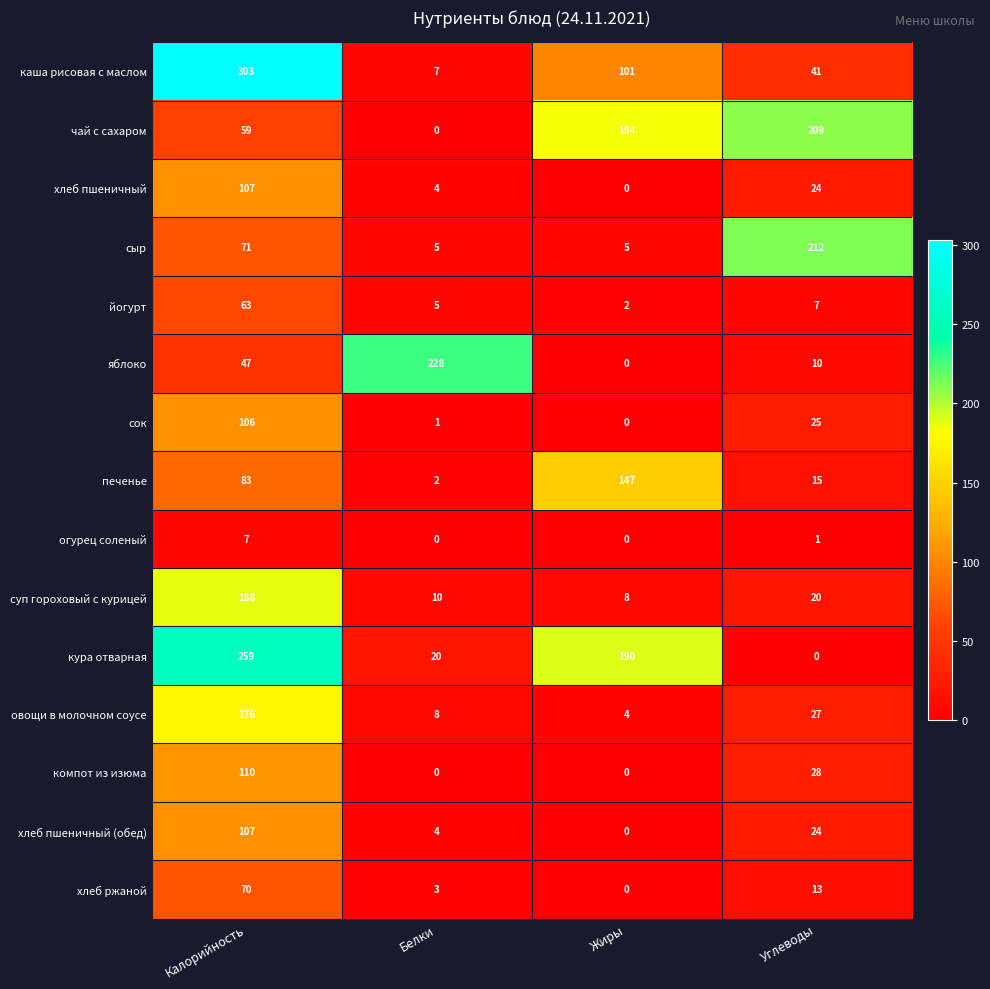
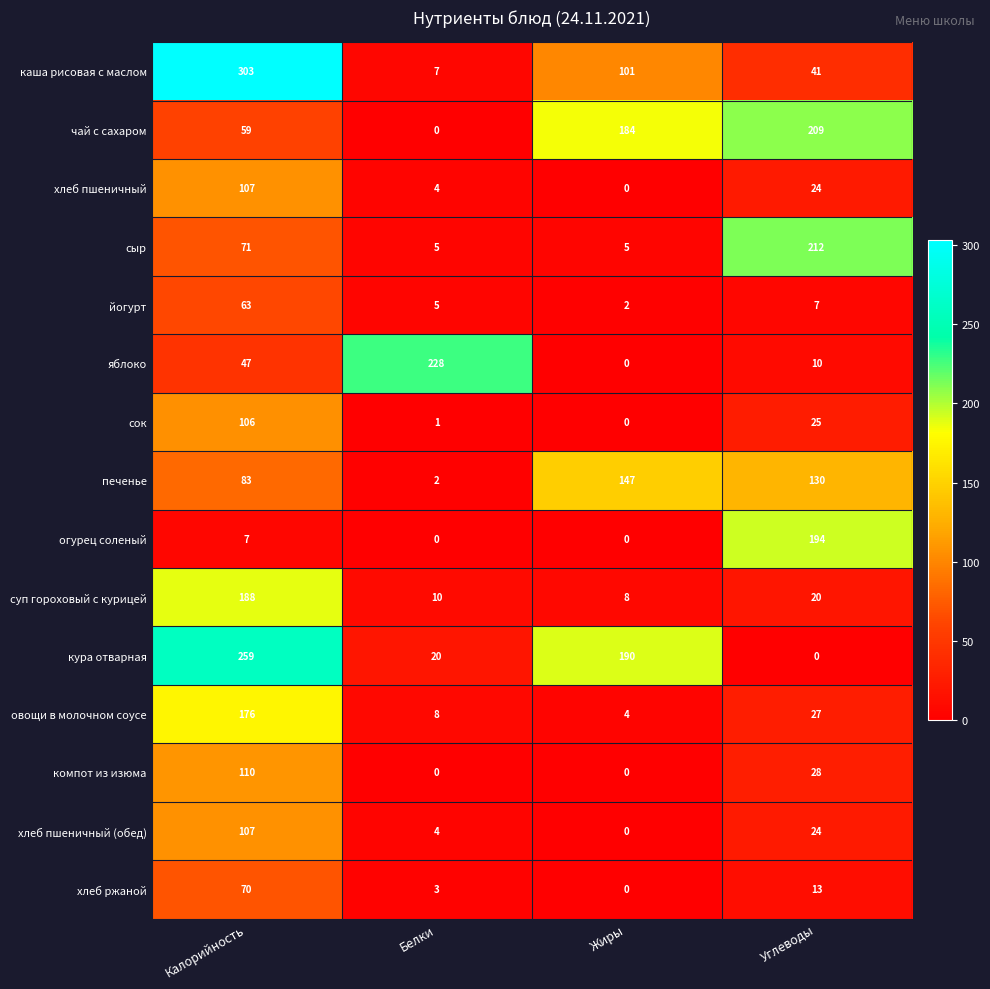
  {
    "каша рисовая с маслом": {
      "Калорийность": 303,
      "Белки": 7,
      "Жиры": 101,
      "Углеводы": 41
    },
    "чай с сахаром": {
      "Калорийность": 59,
      "Белки": 0,
      "Жиры": 184,
      "Углеводы": 209
    },
    "хлеб пшеничный": {
      "Калорийность": 107,
      "Белки": 4,
      "Жиры": 0,
      "Углеводы": 24
    },
    "сыр": {
      "Калорийность": 71,
      "Белки": 5,
      "Жиры": 5,
      "Углеводы": 212
    },
    "йогурт": {
      "Калорийность": 63,
      "Белки": 5,
      "Жиры": 2,
      "Углеводы": 7
    },
    "яблоко": {
      "Калорийность": 47,
      "Белки": 228,
      "Жиры": 0,
      "Углеводы": 10
    },
    "сок": {
      "Калорийность": 106,
      "Белки": 1,
      "Жиры": 0,
      "Углеводы": 25
    },
    "печенье": {
      "Калорийность": 83,
      "Белки": 2,
      "Жиры": 147,
-     "Углеводы": 15
+     "Углеводы": 130
    },
    "огурец соленый": {
      "Калорийность": 7,
      "Белки": 0,
      "Жиры": 0,
-     "Углеводы": 1
+     "Углеводы": 194
    },
    "суп гороховый с курицей": {
      "Калорийность": 188,
      "Белки": 10,
      "Жиры": 8,
      "Углеводы": 20
    },
    "кура отварная": {
      "Калорийность": 259,
      "Белки": 20,
      "Жиры": 190,
      "Углеводы": 0
    },
    "овощи в молочном соусе": {
      "Калорийность": 176,
      "Белки": 8,
      "Жиры": 4,
      "Углеводы": 27
    },
    "компот из изюма": {
      "Калорийность": 110,
      "Белки": 0,
      "Жиры": 0,
      "Углеводы": 28
    },
    "хлеб пшеничный (обед)": {
      "Калорийность": 107,
      "Белки": 4,
      "Жиры": 0,
      "Углеводы": 24
    },
    "хлеб ржаной": {
      "Калорийность": 70,
      "Белки": 3,
      "Жиры": 0,
      "Углеводы": 13
    }
  }
